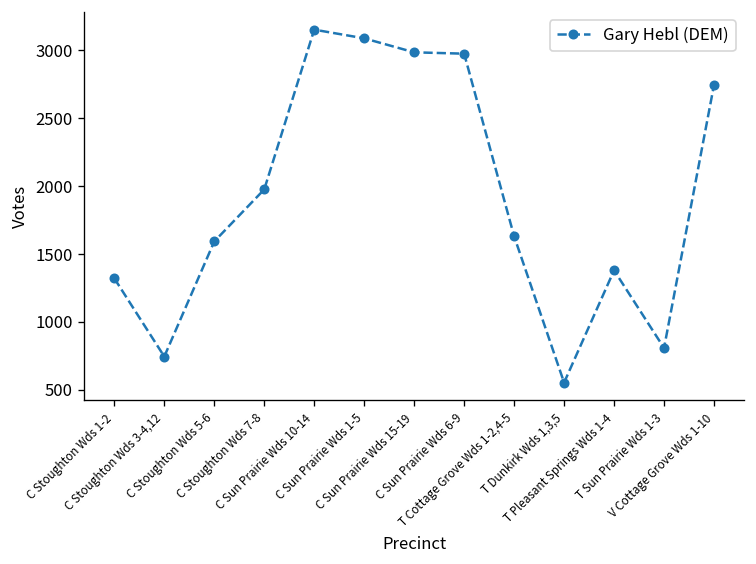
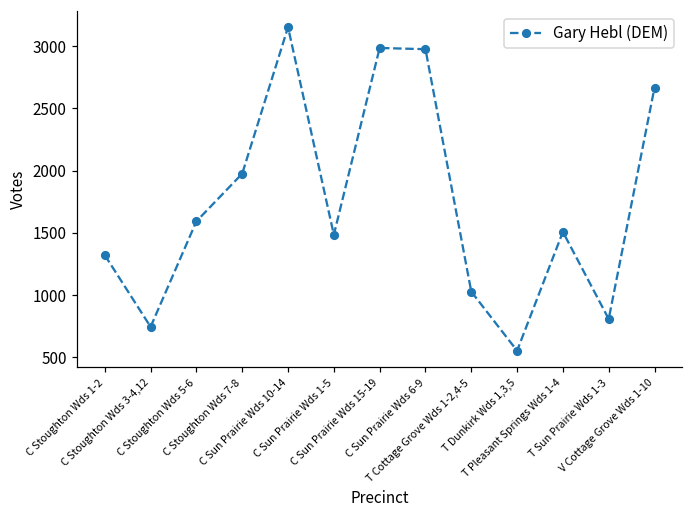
  {
    "C Stoughton Wds 1-2": 1320,
    "C Stoughton Wds 3-4,12": 750,
    "C Stoughton Wds 5-6": 1590,
    "C Stoughton Wds 7-8": 1980,
    "C Sun Prairie Wds 10-14": 3150,
-   "C Sun Prairie Wds 1-5": 3090,
+   "C Sun Prairie Wds 1-5": 1490,
    "C Sun Prairie Wds 15-19": 2990,
    "C Sun Prairie Wds 6-9": 2980,
-   "T Cottage Grove Wds 1-2,4-5": 1630,
+   "T Cottage Grove Wds 1-2,4-5": 1030,
    "T Dunkirk Wds 1,3,5": 550,
-   "T Pleasant Springs Wds 1-4": 1380,
+   "T Pleasant Springs Wds 1-4": 1510,
    "T Sun Prairie Wds 1-3": 810,
-   "V Cottage Grove Wds 1-10": 2750
+   "V Cottage Grove Wds 1-10": 2670
  }
